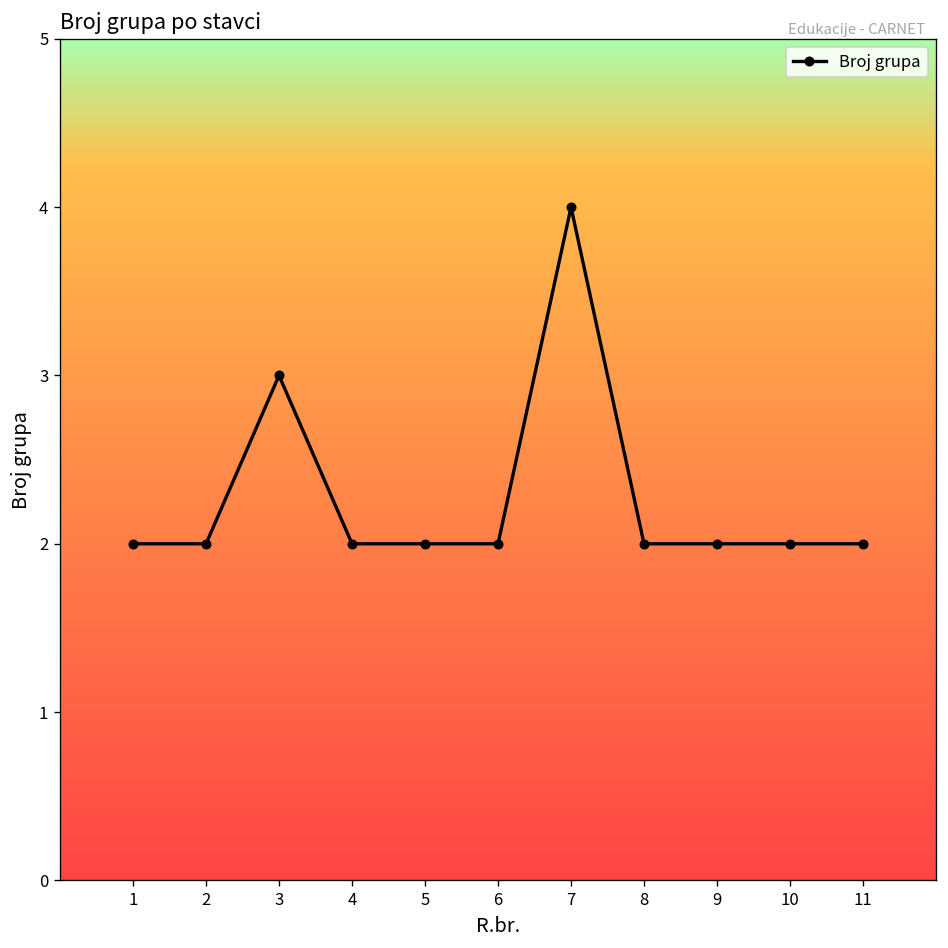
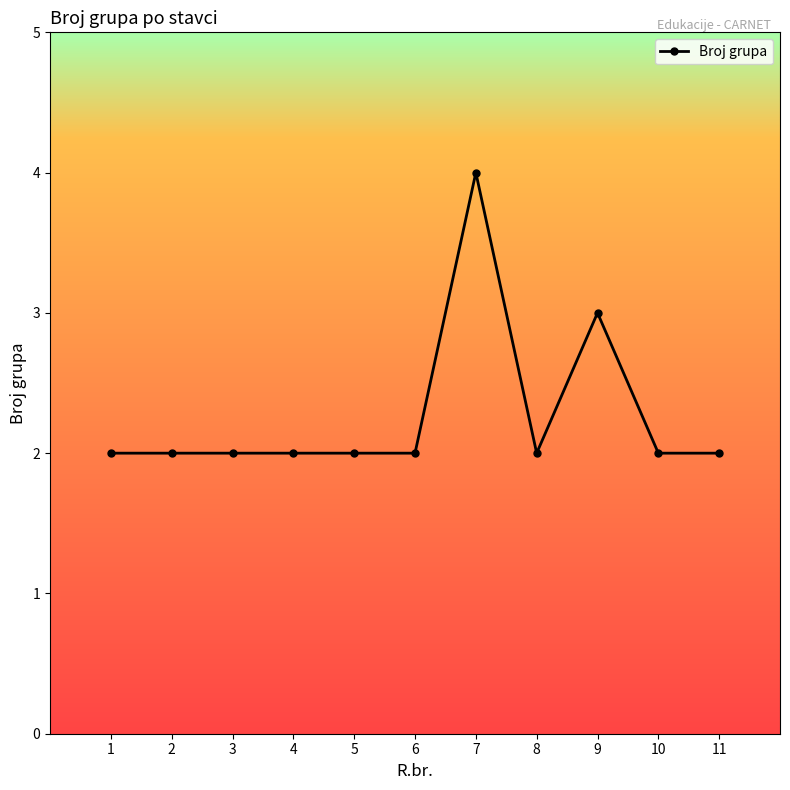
  {
    "1": 2,
    "2": 2,
-   "3": 3,
+   "3": 2,
    "4": 2,
    "5": 2,
    "6": 2,
    "7": 4,
    "8": 2,
-   "9": 2,
+   "9": 3,
    "10": 2,
    "11": 2
  }
